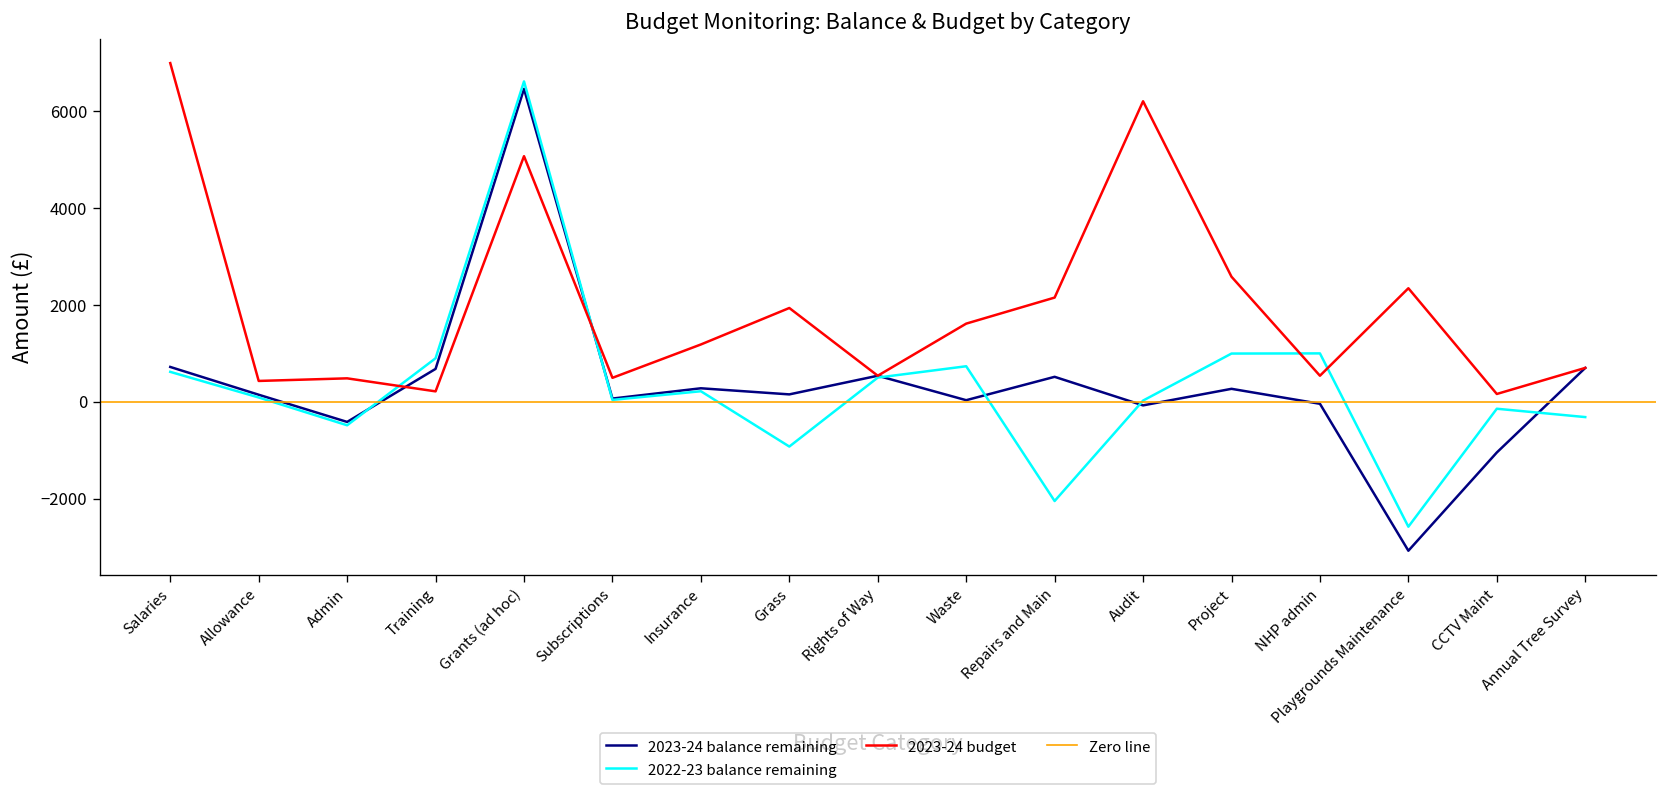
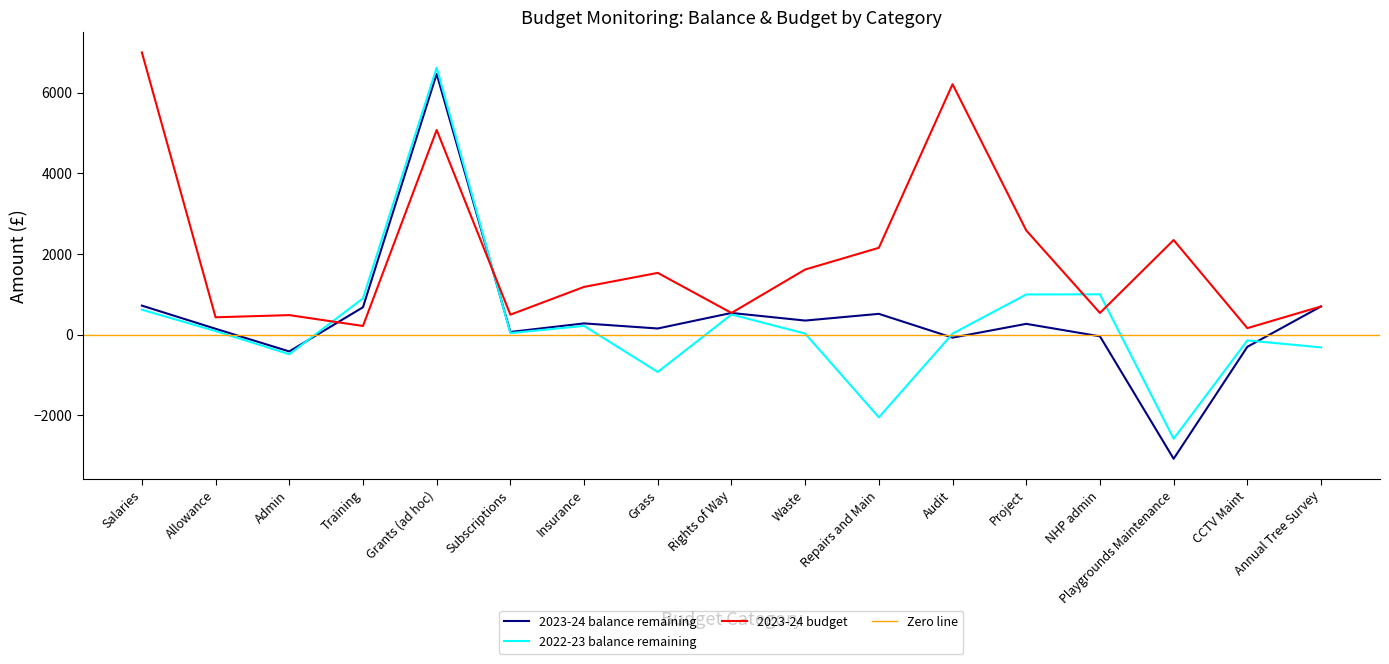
  {
    "2023-24 balance remaining": {
      "Salaries": 700,
      "Admin": -400,
      "Training": 700,
      "Grants (ad hoc)": 6500,
      "Grass": 200,
-     "Waste": 0,
+     "Waste": 300,
      "Repairs and Main": 500,
      "Audit": -100,
      "Project": 300,
      "NHP admin": 0,
      "Playgrounds Maintenance": -3100,
-     "CCTV Maint": -1000
+     "CCTV Maint": -300
    },
    "2022-23 balance remaining": {
      "Salaries": 600,
      "Admin": -500,
      "Training": 900,
      "Grants (ad hoc)": 6600,
      "Grass": -900,
-     "Waste": 700,
+     "Waste": 0,
      "Repairs and Main": -2100,
      "Audit": 0,
      "Project": 1000,
      "NHP admin": 1000,
      "Playgrounds Maintenance": -2600,
      "CCTV Maint": -100,
      "Annual Tree Survey": -300
    },
    "2023-24 budget": {
      "Salaries": 7000,
      "Allowance": 400,
      "Admin": 500,
      "Training": 200,
      "Grants (ad hoc)": 5100,
      "Subscriptions": 500,
      "Insurance": 1200,
-     "Grass": 1900,
+     "Grass": 1500,
      "Waste": 1600,
      "Repairs and Main": 2200,
      "Audit": 6200,
      "Project": 2600,
      "NHP admin": 500,
      "Playgrounds Maintenance": 2300,
      "CCTV Maint": 200
    }
  }
